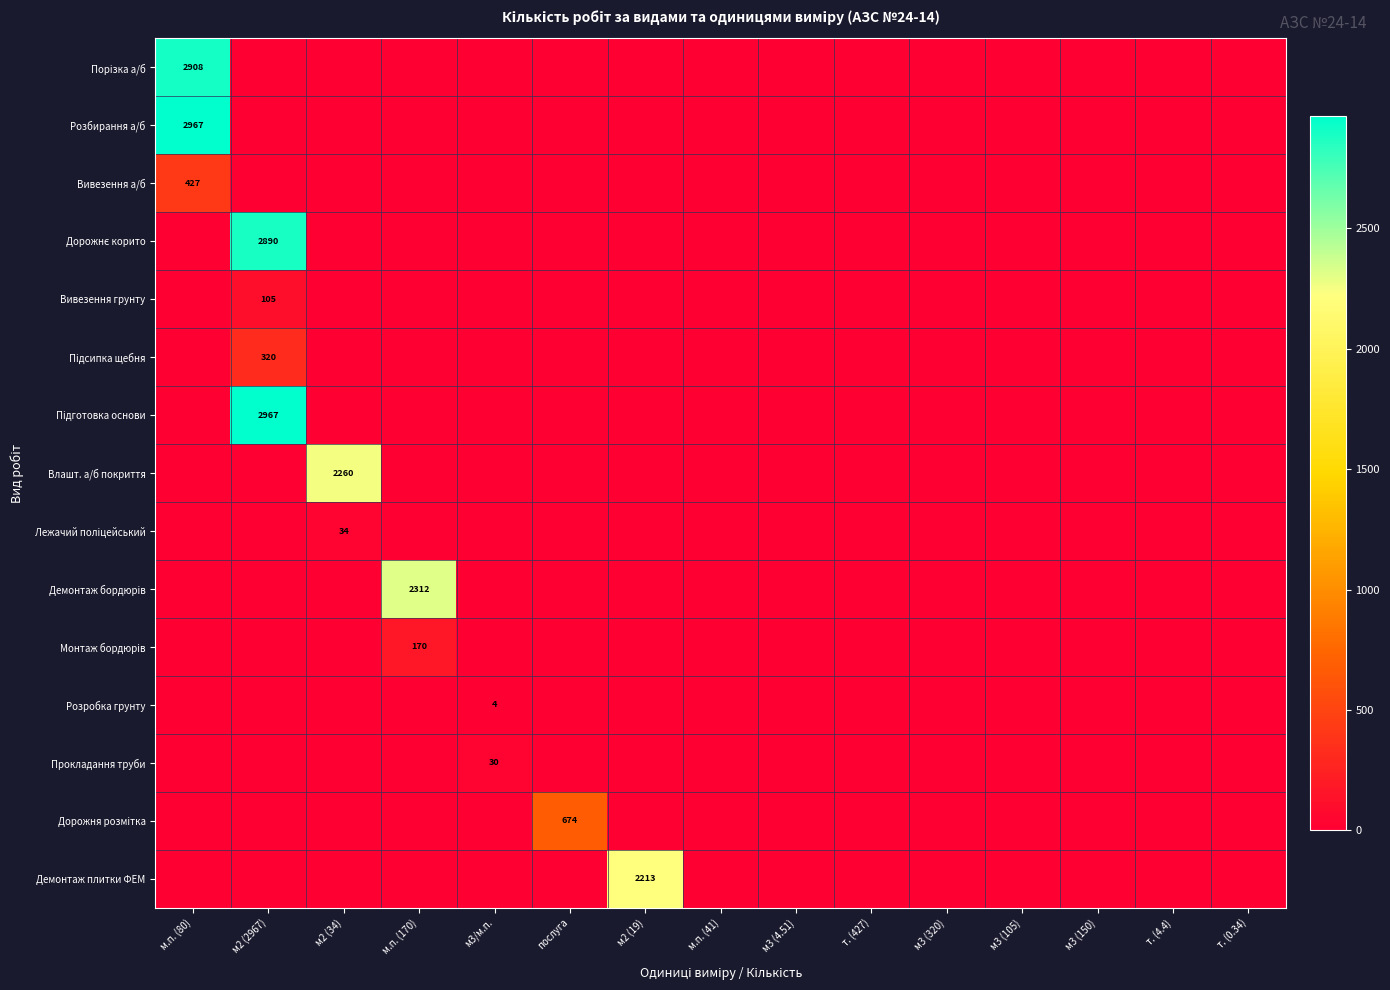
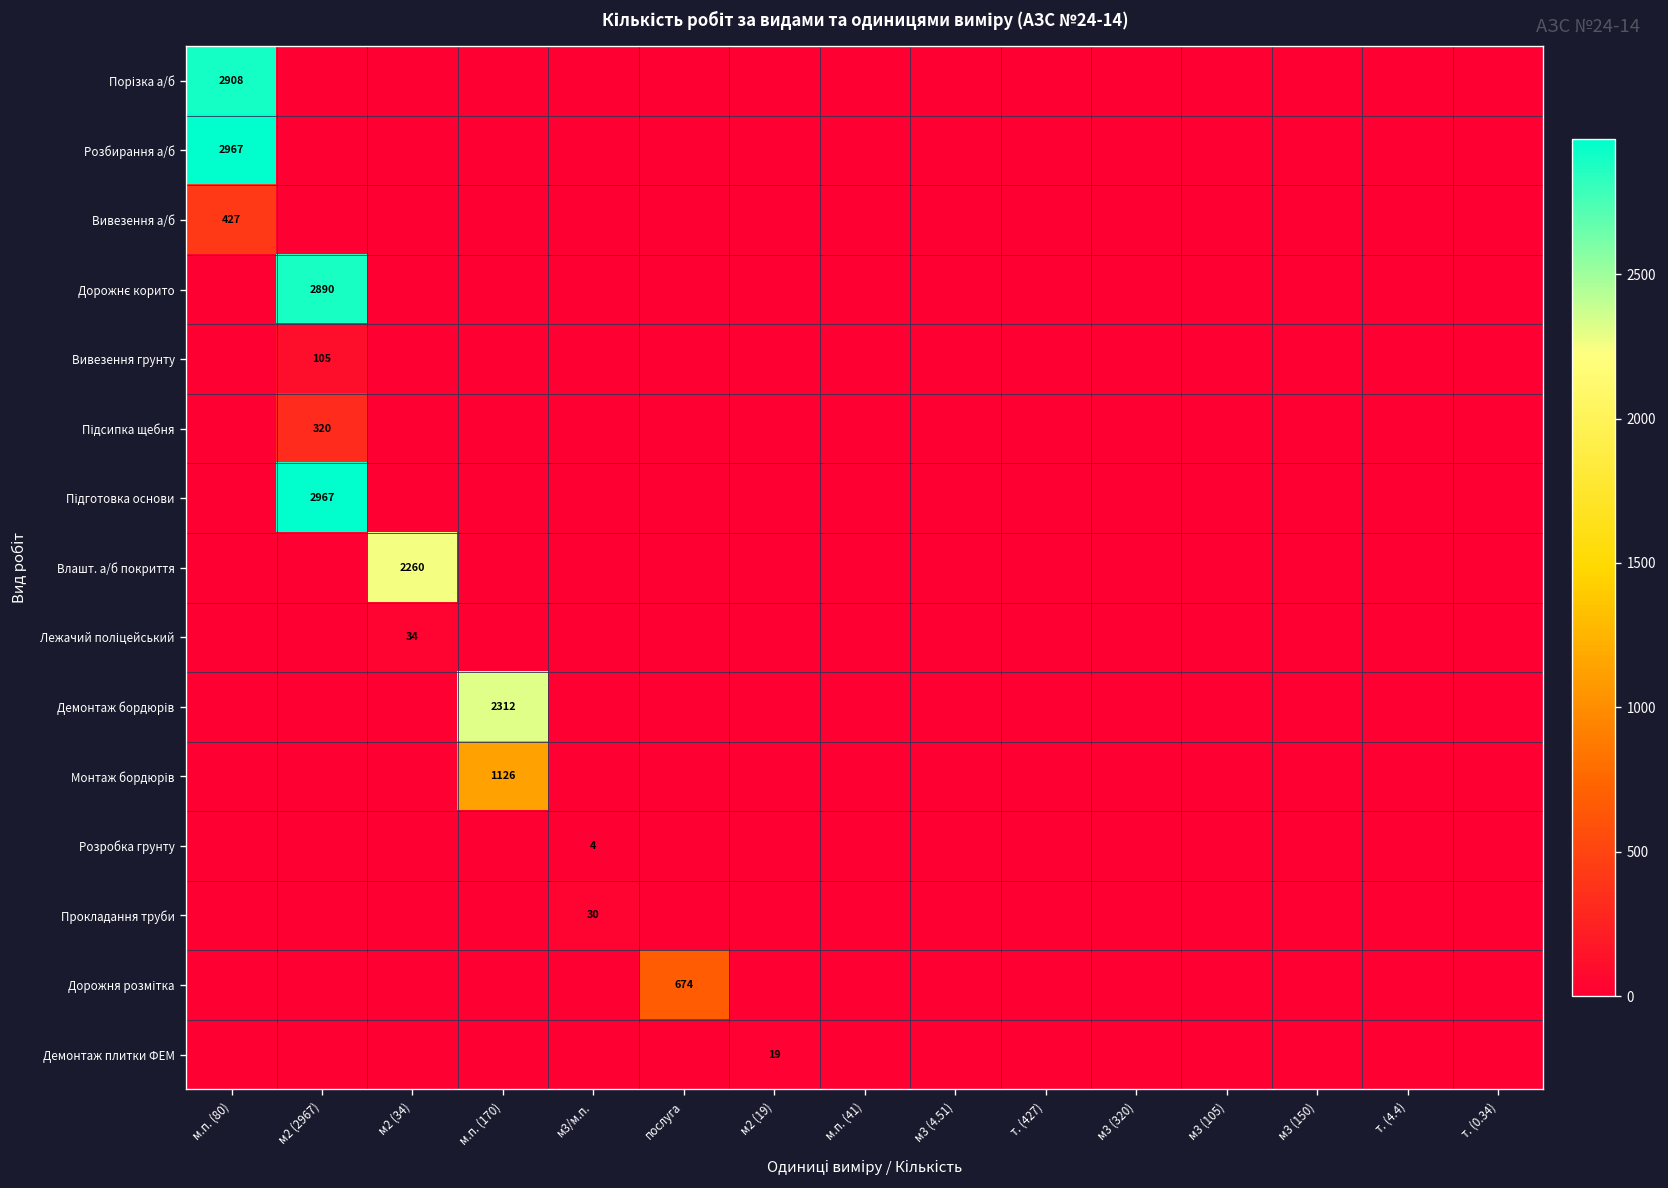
  {
    "Порізка а/б": {
      "м.п. (80)": 2908
    },
    "Розбирання а/б": {
      "м.п. (80)": 2967
    },
    "Вивезення а/б": {
      "м.п. (80)": 427
    },
    "Дорожнє корито": {
      "м2 (2967)": 2890
    },
    "Вивезення грунту": {
      "м2 (2967)": 105
    },
    "Підсипка щебня": {
      "м2 (2967)": 320
    },
    "Підготовка основи": {
      "м2 (2967)": 2967
    },
    "Влашт. а/б покриття": {
      "м2 (34)": 2260
    },
    "Лежачий поліцейський": {
      "м2 (34)": 34
    },
    "Демонтаж бордюрів": {
      "м.п. (170)": 2312
    },
    "Монтаж бордюрів": {
-     "м.п. (170)": 170
+     "м.п. (170)": 1126
    },
    "Розробка грунту": {
      "м3/м.п.": 4
    },
    "Прокладання труби": {
      "м3/м.п.": 30
    },
    "Дорожня розмітка": {
      "послуга": 674
    },
    "Демонтаж плитки ФЕМ": {
-     "м2 (19)": 2213
+     "м2 (19)": 19
    }
  }
